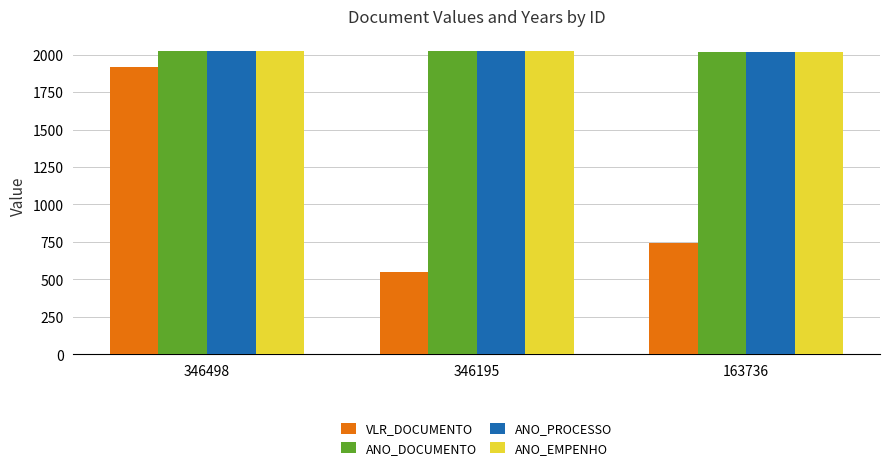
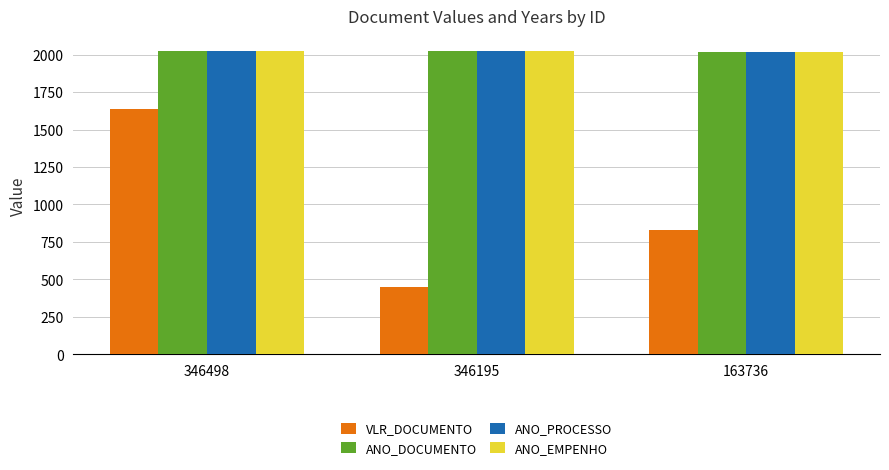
  {
    "VLR_DOCUMENTO": {
-     "346498": 1920,
-     "346195": 550,
-     "163736": 750
+     "346498": 1640,
+     "346195": 450,
+     "163736": 830
    },
    "ANO_DOCUMENTO": {
      "346498": 2020,
      "346195": 2020,
      "163736": 2020
    },
    "ANO_PROCESSO": {
      "346498": 2020,
      "346195": 2020,
      "163736": 2020
    },
    "ANO_EMPENHO": {
      "346498": 2020,
      "346195": 2020,
      "163736": 2020
    }
  }
